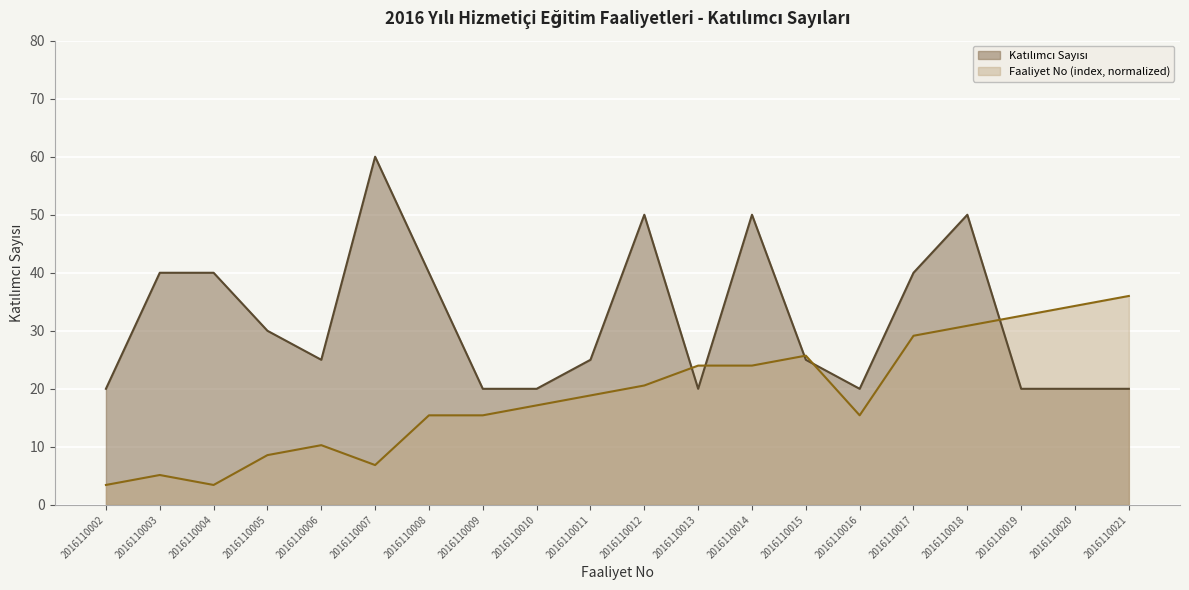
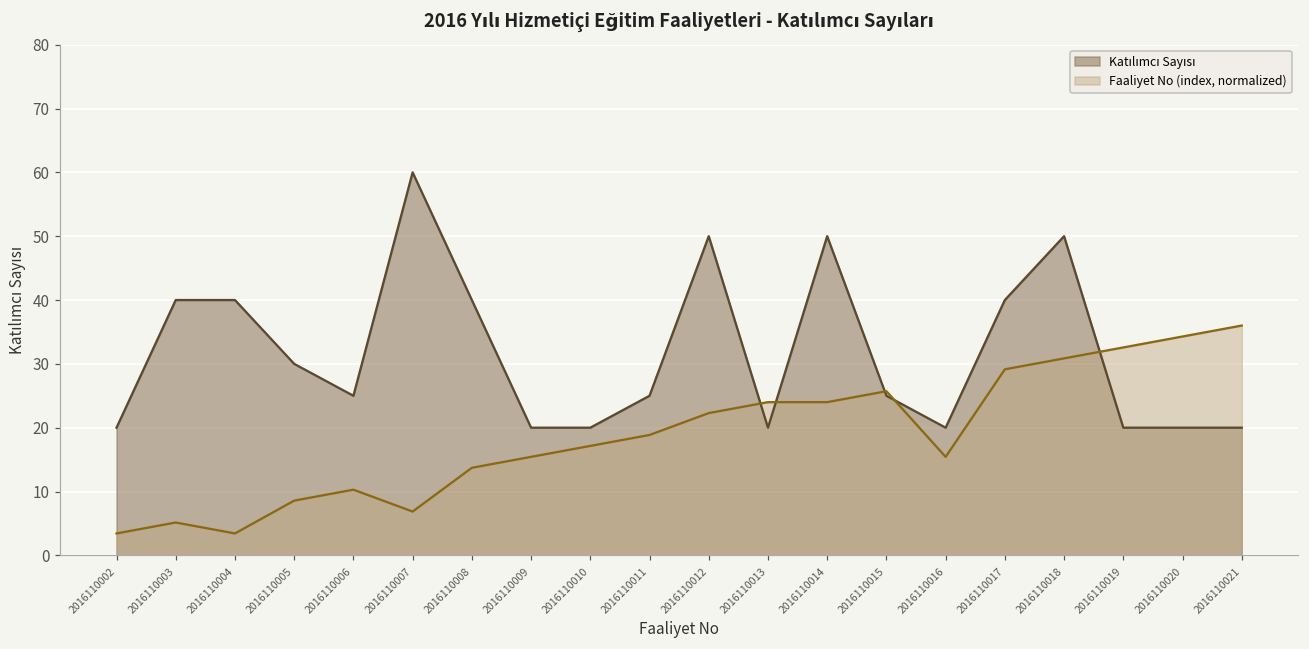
  {
    "Katılımcı Sayısı": {
      "2016110002": 20,
      "2016110003": 40,
      "2016110004": 40,
      "2016110005": 30,
      "2016110006": 25,
      "2016110007": 60,
      "2016110008": 40,
      "2016110009": 20,
      "2016110010": 20,
      "2016110011": 25,
      "2016110012": 50,
      "2016110013": 20,
      "2016110014": 50,
      "2016110015": 25,
      "2016110016": 20,
      "2016110017": 40,
      "2016110018": 50,
      "2016110019": 20,
      "2016110020": 20,
      "2016110021": 20
    },
    "Faaliyet No (index, normalized)": {
      "2016110002": 3,
      "2016110003": 5,
      "2016110004": 3,
      "2016110005": 9,
      "2016110006": 10,
      "2016110007": 7,
-     "2016110008": 15,
+     "2016110008": 14,
      "2016110009": 15,
      "2016110010": 17,
      "2016110011": 19,
-     "2016110012": 21,
+     "2016110012": 22,
      "2016110013": 24,
      "2016110014": 24,
      "2016110015": 26,
      "2016110016": 15,
      "2016110017": 29,
      "2016110018": 31,
      "2016110019": 33,
      "2016110020": 34,
      "2016110021": 36
    }
  }
